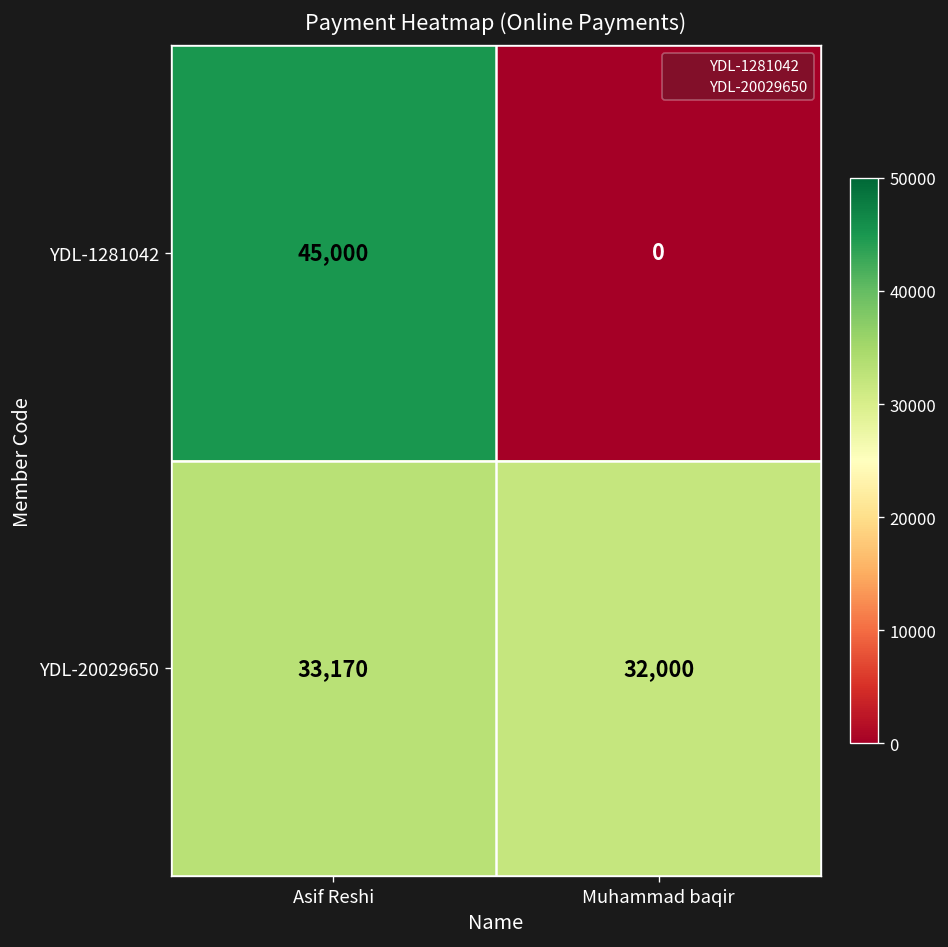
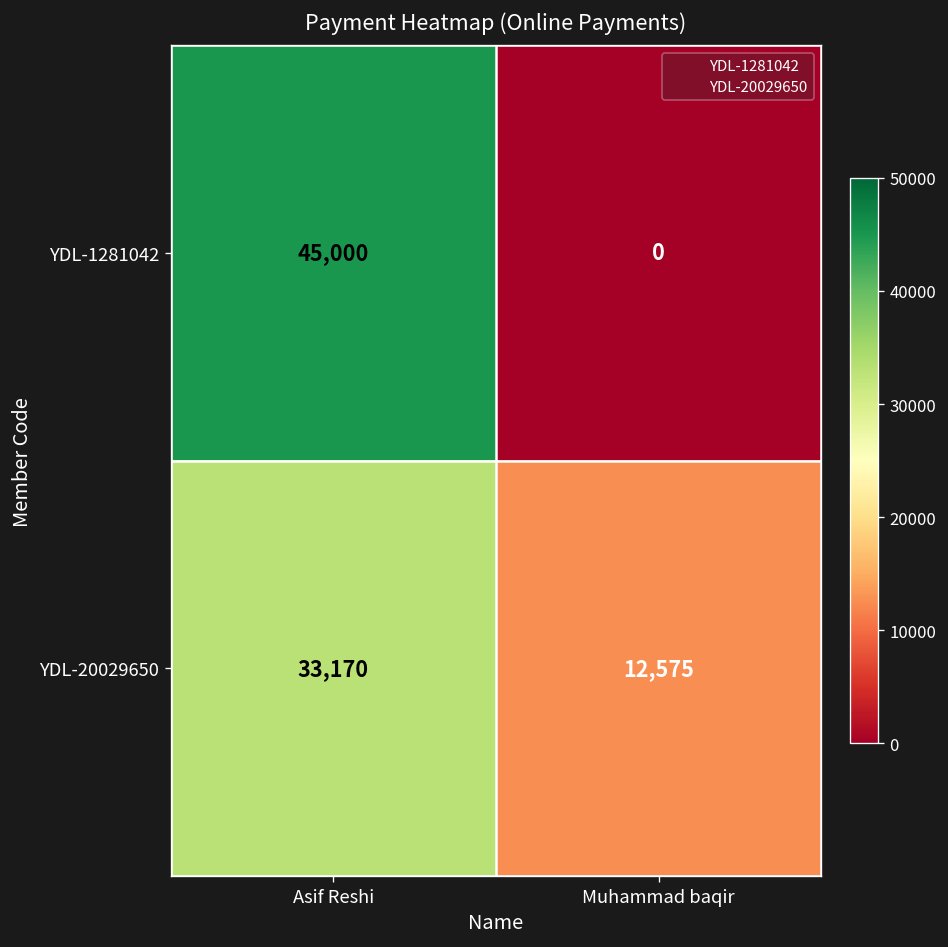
  {
    "YDL-1281042": {
      "Asif Reshi": "45,000",
      "Muhammad baqir": "0"
    },
    "YDL-20029650": {
      "Asif Reshi": "33,170",
-     "Muhammad baqir": "32,000"
+     "Muhammad baqir": "12,575"
    }
  }
